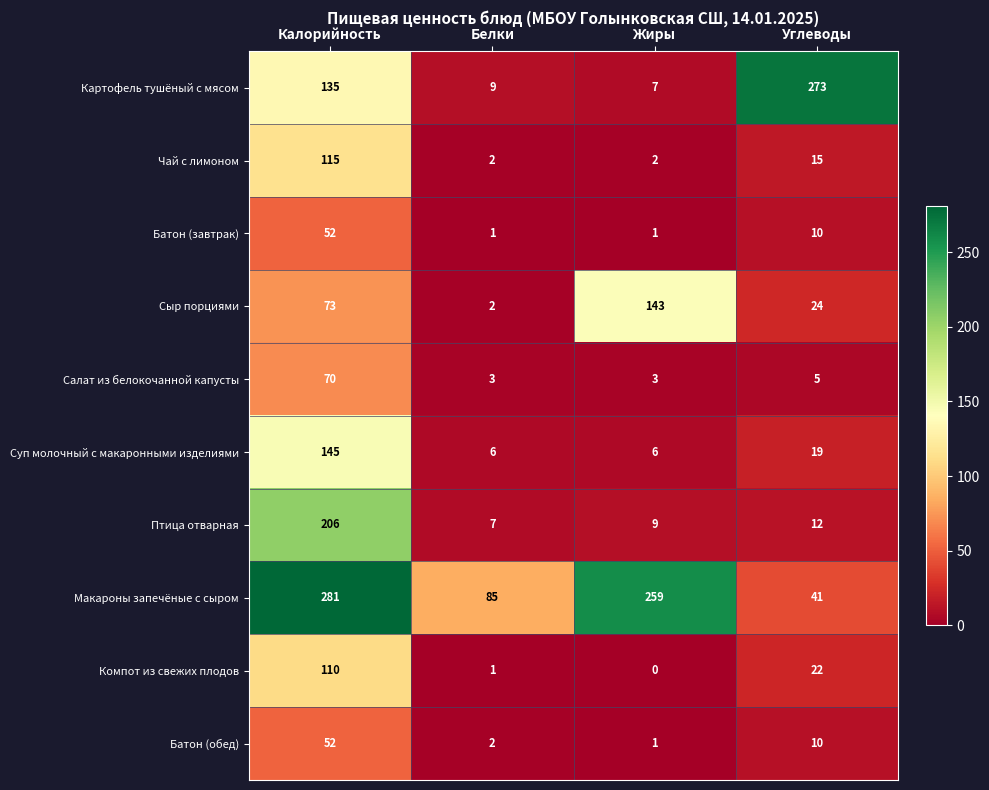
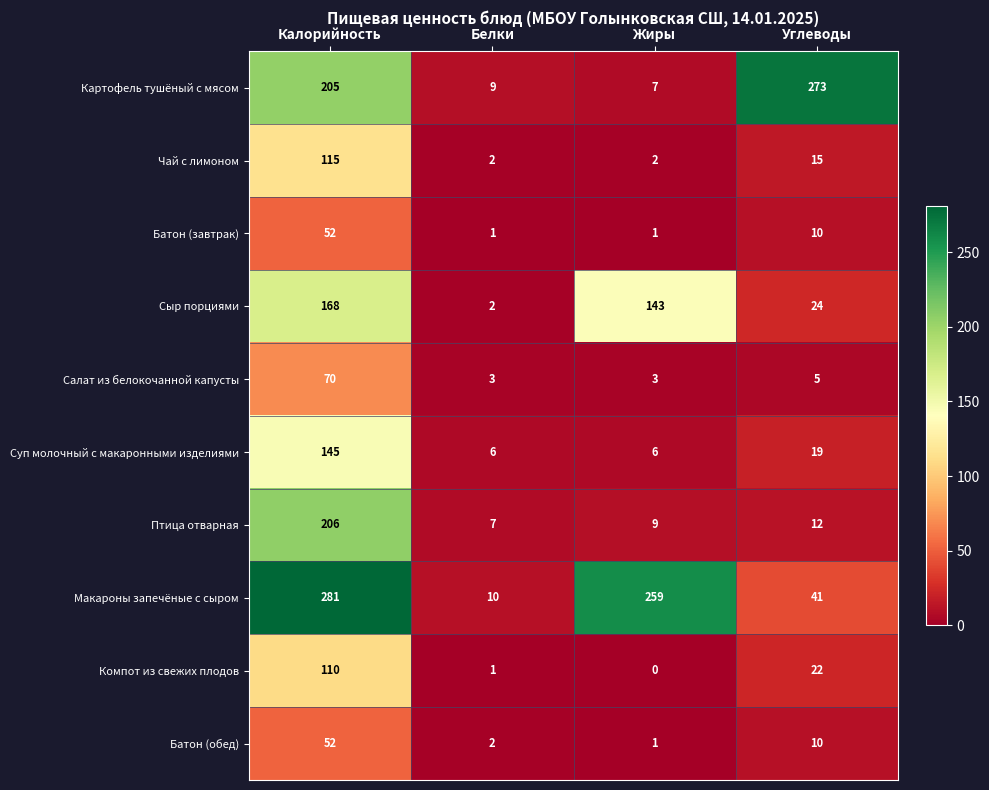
  {
    "Картофель тушёный с мясом": {
-     "Калорийность": 135,
+     "Калорийность": 205,
      "Белки": 9,
      "Жиры": 7,
      "Углеводы": 273
    },
    "Чай с лимоном": {
      "Калорийность": 115,
      "Белки": 2,
      "Жиры": 2,
      "Углеводы": 15
    },
    "Батон (завтрак)": {
      "Калорийность": 52,
      "Белки": 1,
      "Жиры": 1,
      "Углеводы": 10
    },
    "Сыр порциями": {
-     "Калорийность": 73,
+     "Калорийность": 168,
      "Белки": 2,
      "Жиры": 143,
      "Углеводы": 24
    },
    "Салат из белокочанной капусты": {
      "Калорийность": 70,
      "Белки": 3,
      "Жиры": 3,
      "Углеводы": 5
    },
    "Суп молочный с макаронными изделиями": {
      "Калорийность": 145,
      "Белки": 6,
      "Жиры": 6,
      "Углеводы": 19
    },
    "Птица отварная": {
      "Калорийность": 206,
      "Белки": 7,
      "Жиры": 9,
      "Углеводы": 12
    },
    "Макароны запечёные с сыром": {
      "Калорийность": 281,
-     "Белки": 85,
+     "Белки": 10,
      "Жиры": 259,
      "Углеводы": 41
    },
    "Компот из свежих плодов": {
      "Калорийность": 110,
      "Белки": 1,
      "Жиры": 0,
      "Углеводы": 22
    },
    "Батон (обед)": {
      "Калорийность": 52,
      "Белки": 2,
      "Жиры": 1,
      "Углеводы": 10
    }
  }
